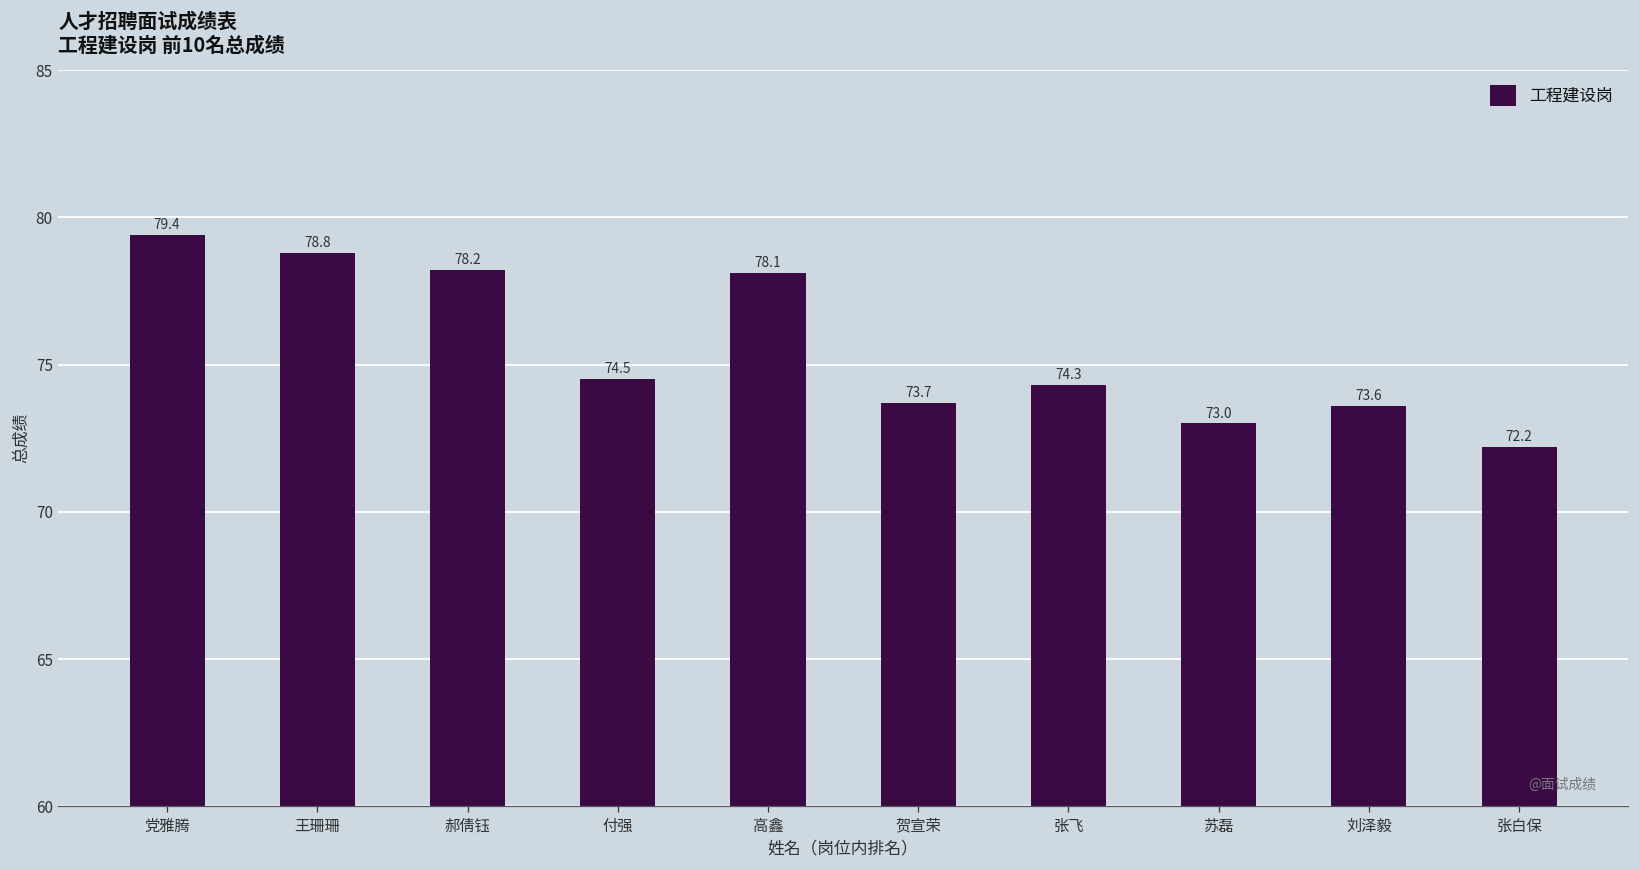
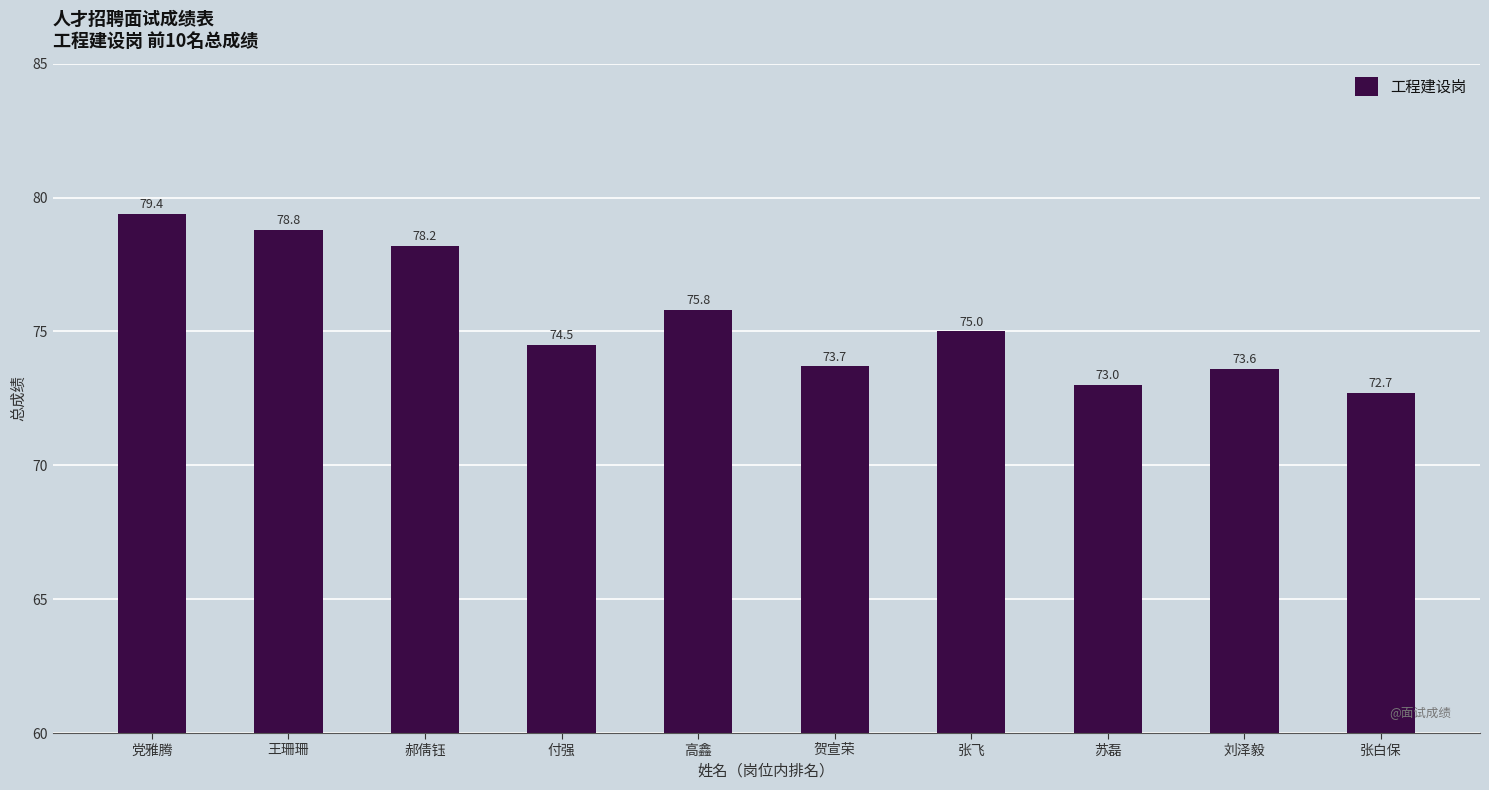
  {
    "党雅腾": 79.4,
    "王珊珊": 78.8,
    "郝倩钰": 78.2,
    "付强": 74.5,
-   "高鑫": 78.1,
+   "高鑫": 75.8,
    "贺宣荣": 73.7,
-   "张飞": 74.3,
+   "张飞": 75.0,
    "苏磊": 73.0,
    "刘泽毅": 73.6,
-   "张白保": 72.2
+   "张白保": 72.7
  }
